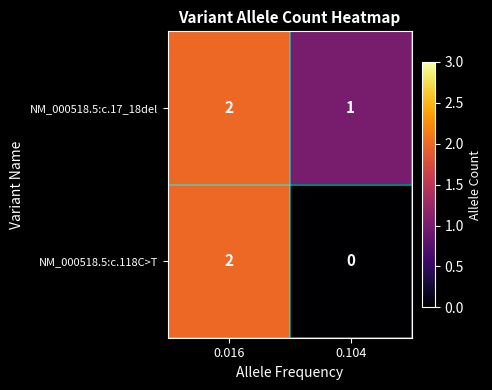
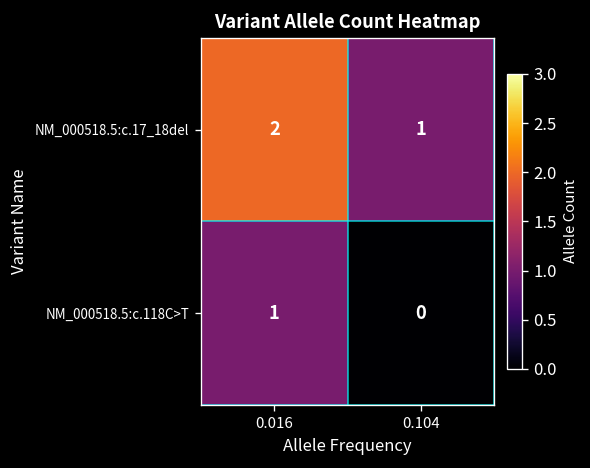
  {
    "NM_000518.5:c.17_18del": {
      "0.016": 2,
      "0.104": 1
    },
    "NM_000518.5:c.118C>T": {
-     "0.016": 2,
+     "0.016": 1,
      "0.104": 0
    }
  }
